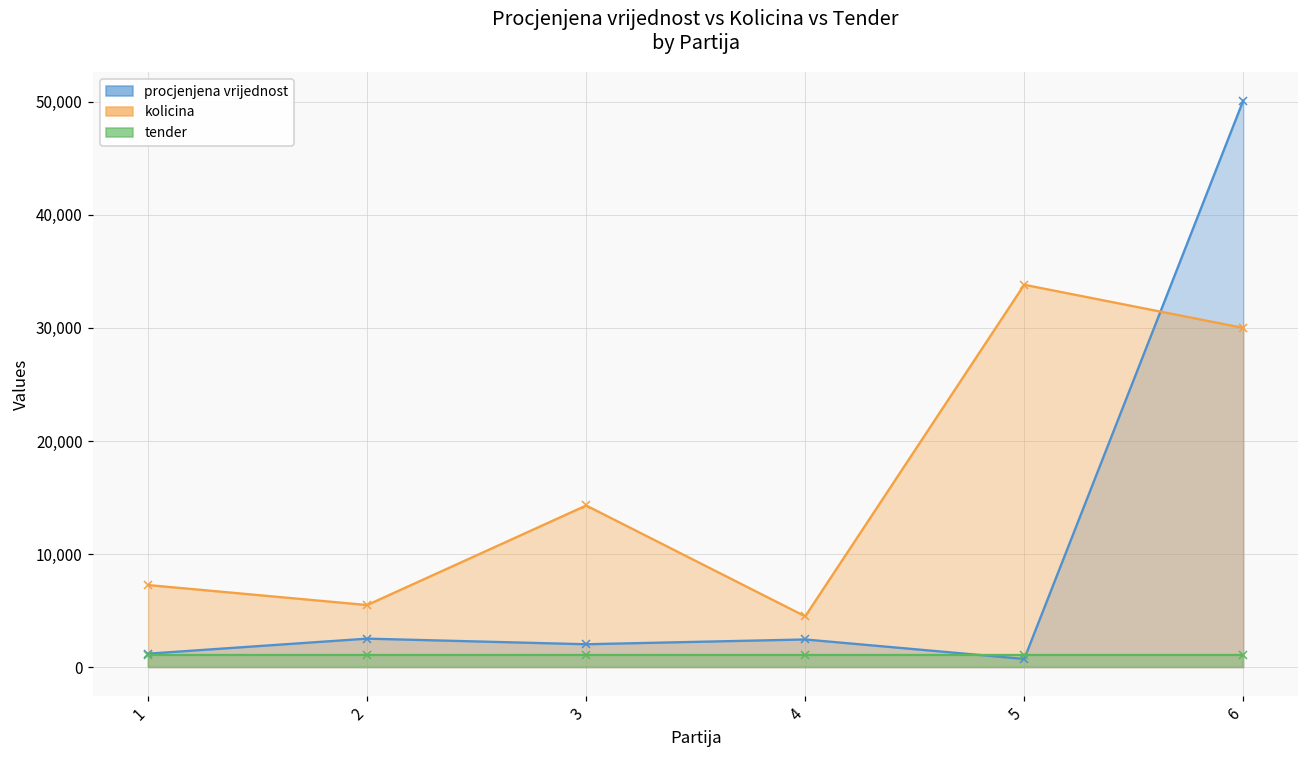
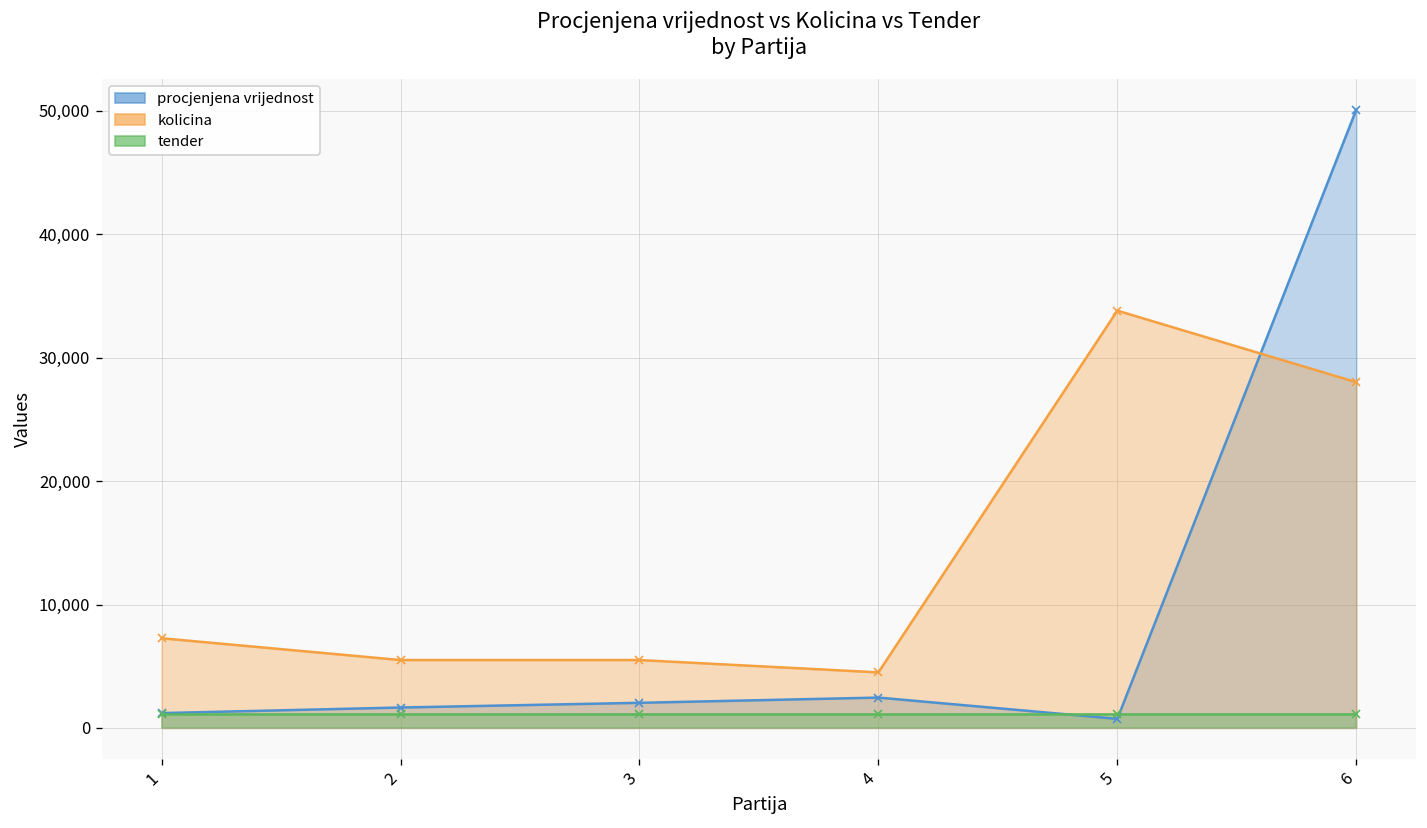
  {
    "procjenjena vrijednost": {
-     "2": "2,500",
+     "2": "1,700",
      "3": "2,000",
      "4": "2,500",
      "5": "700",
      "6": "50,100"
    },
    "kolicina": {
      "1": "7,300",
      "2": "5,500",
-     "3": "14,300",
+     "3": "5,500",
      "4": "4,500",
      "5": "33,800",
-     "6": "30,000"
+     "6": "28,000"
    },
    "tender": {
      "2": "1,100",
      "3": "1,100",
      "4": "1,100",
      "5": "1,100",
      "6": "1,100"
    }
  }
